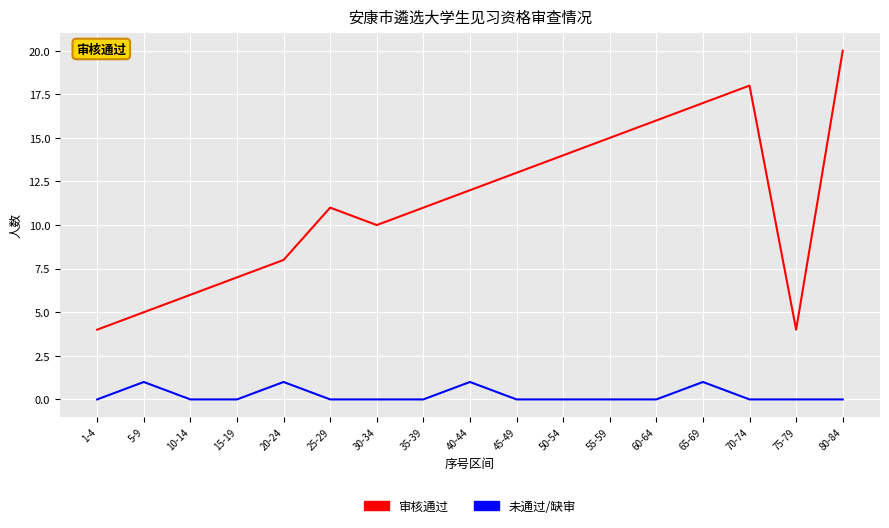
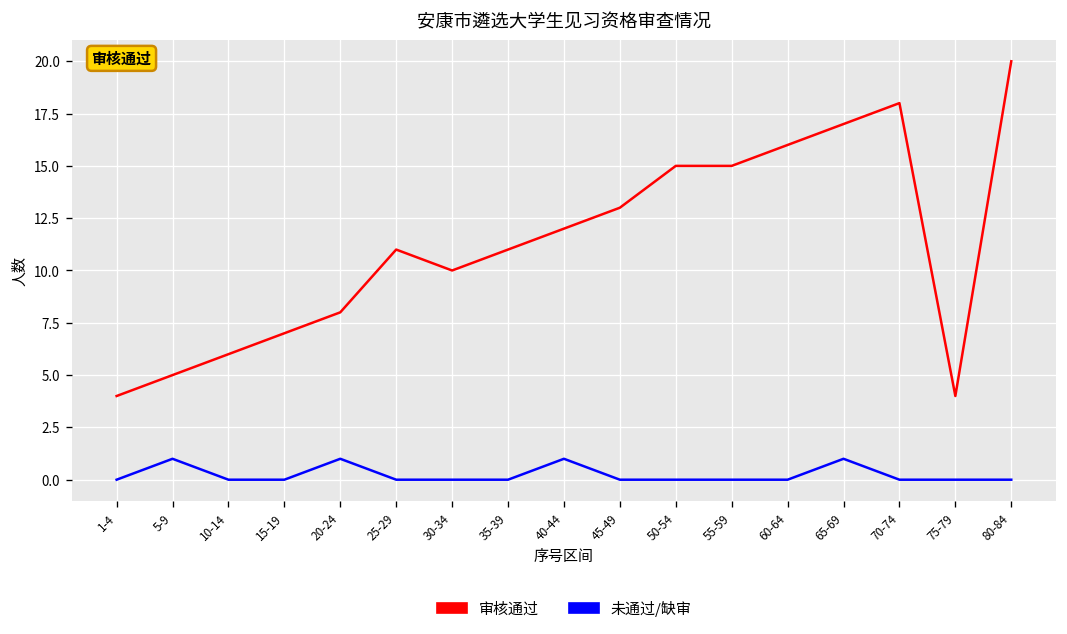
  {
    "审核通过": {
      "1-4": 4,
      "5-9": 5,
      "10-14": 6,
      "15-19": 7,
      "20-24": 8,
      "25-29": 11,
      "30-34": 10,
      "35-39": 11,
      "40-44": 12,
      "45-49": 13,
-     "50-54": 14,
+     "50-54": 15,
      "55-59": 15,
      "60-64": 16,
      "65-69": 17,
      "70-74": 18,
      "75-79": 4,
      "80-84": 20
    },
    "未通过/缺审": {
      "1-4": 0,
      "5-9": 1,
      "10-14": 0,
      "15-19": 0,
      "20-24": 1,
      "25-29": 0,
      "30-34": 0,
      "35-39": 0,
      "40-44": 1,
      "45-49": 0,
      "50-54": 0,
      "55-59": 0,
      "60-64": 0,
      "65-69": 1,
      "70-74": 0,
      "75-79": 0,
      "80-84": 0
    }
  }
